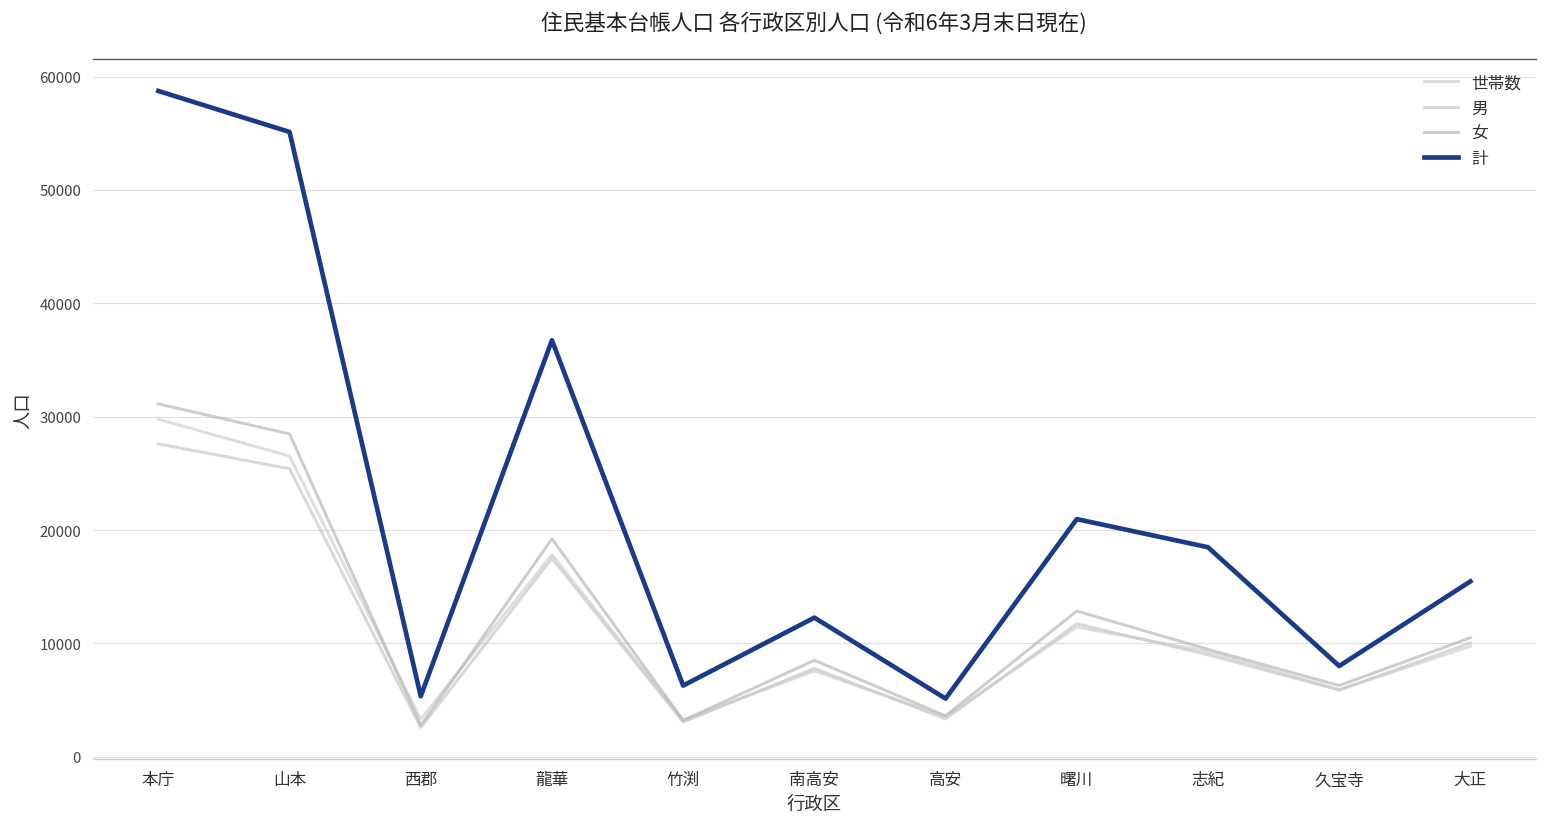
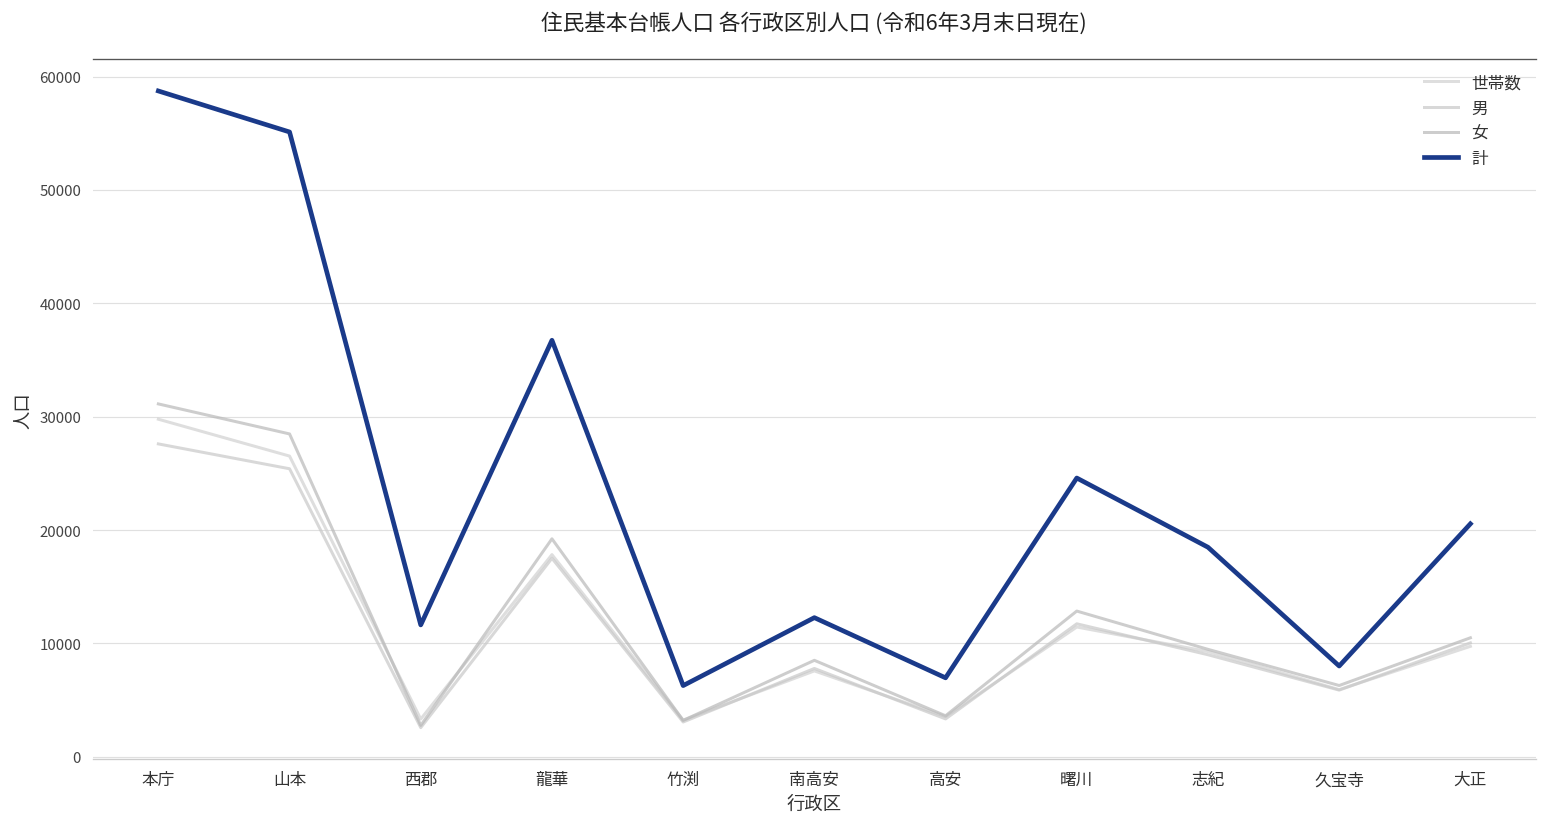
  {
    "計": {
      "本庁": 59000,
      "山本": 55000,
-     "西郡": 5000,
+     "西郡": 12000,
      "龍華": 37000,
      "竹渕": 6000,
      "南高安": 12000,
-     "高安": 5000,
-     "曙川": 21000,
+     "高安": 7000,
+     "曙川": 25000,
      "志紀": 18000,
      "久宝寺": 8000,
-     "大正": 15000
+     "大正": 21000
    }
  }
